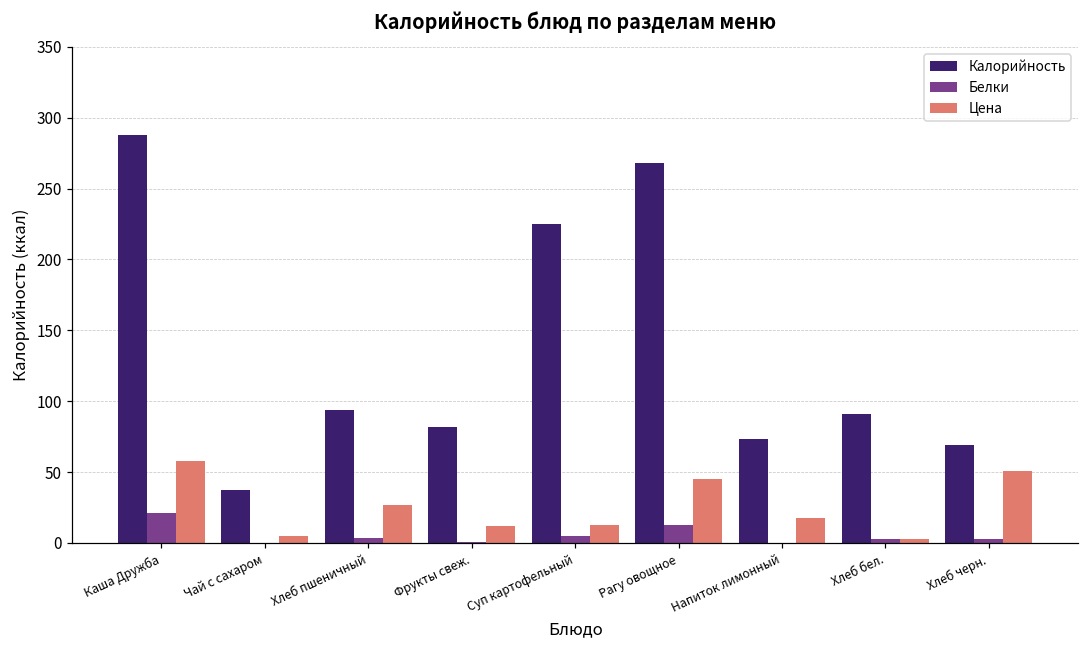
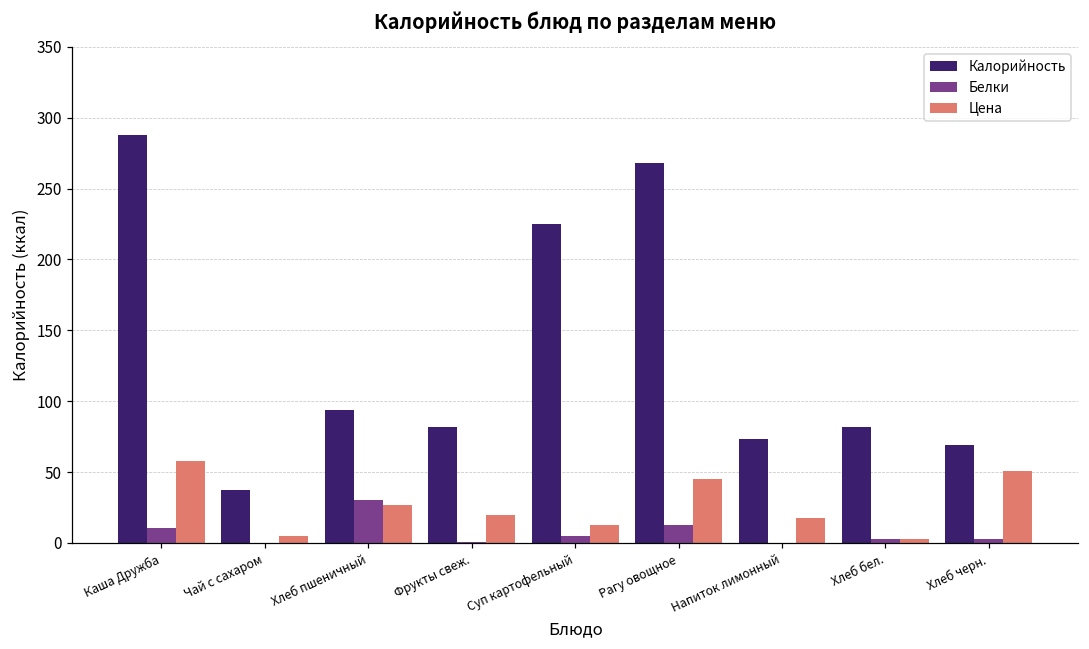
  {
    "Калорийность": {
      "Каша Дружба": 288,
      "Чай с сахаром": 37,
      "Хлеб пшеничный": 94,
      "Фрукты свеж.": 82,
      "Суп картофельный": 225,
      "Рагу овощное": 268,
      "Напиток лимонный": 73,
-     "Хлеб бел.": 91,
+     "Хлеб бел.": 82,
      "Хлеб черн.": 69
    },
    "Белки": {
-     "Каша Дружба": 21,
-     "Хлеб пшеничный": 3,
+     "Каша Дружба": 10,
+     "Хлеб пшеничный": 30,
      "Суп картофельный": 5,
      "Рагу овощное": 12,
      "Хлеб бел.": 3,
      "Хлеб черн.": 2
    },
    "Цена": {
      "Каша Дружба": 58,
      "Чай с сахаром": 5,
      "Хлеб пшеничный": 27,
-     "Фрукты свеж.": 12,
+     "Фрукты свеж.": 20,
      "Суп картофельный": 13,
      "Рагу овощное": 45,
      "Напиток лимонный": 18,
      "Хлеб бел.": 3,
      "Хлеб черн.": 51
    }
  }
